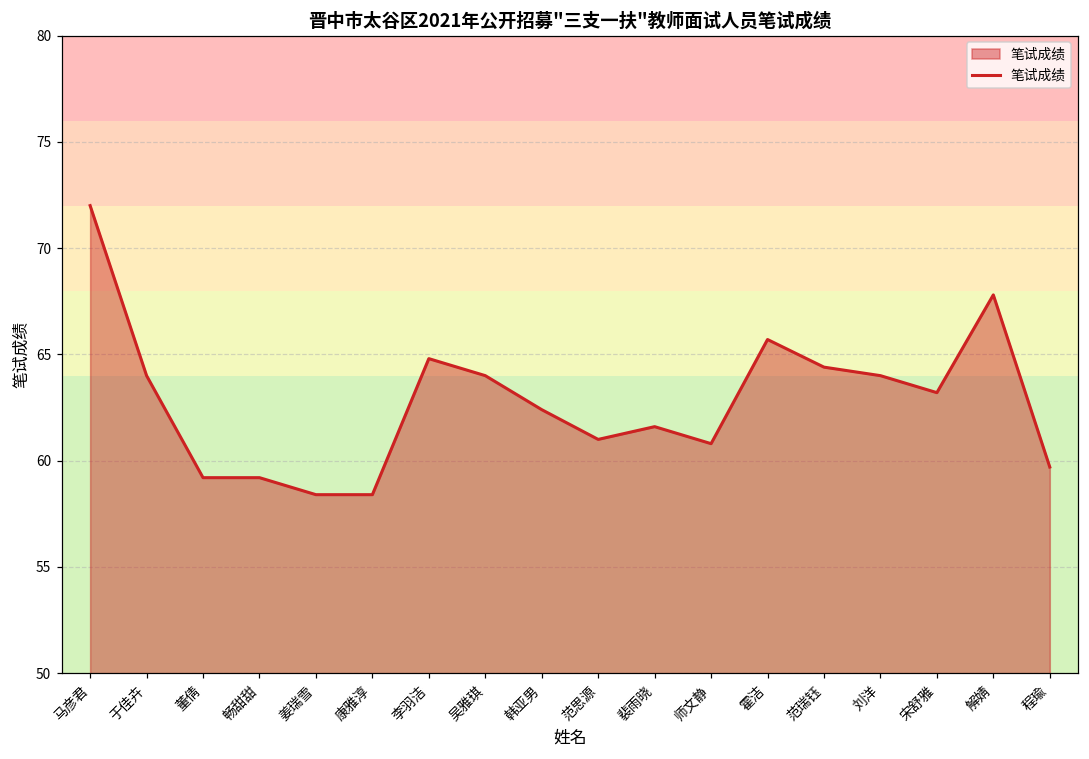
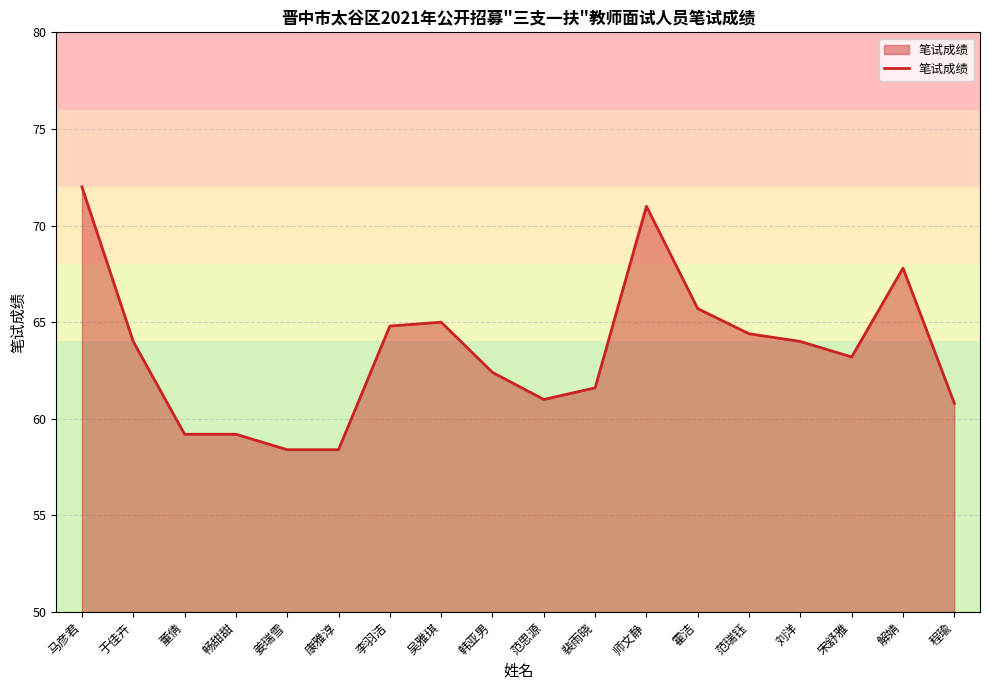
  {
    "马彦君": 72.0,
    "于佳卉": 64.0,
    "董倩": 59.2,
    "畅甜甜": 59.2,
    "姜瑞雪": 58.4,
    "康雅淳": 58.4,
    "李羽洁": 64.8,
-   "吴雅琪": 64,
+   "吴雅琪": 65,
    "韩亚男": 62.4,
    "范思源": 61.0,
    "裴雨晓": 61.6,
-   "师文静": 60.8,
+   "师文静": 71.0,
    "霍洁": 65.7,
    "范瑞钰": 64.4,
    "刘洋": 64.0,
    "宋舒雅": 63.2,
    "解婧": 67.8,
-   "程瑜": 59.7
+   "程瑜": 60.8
  }
